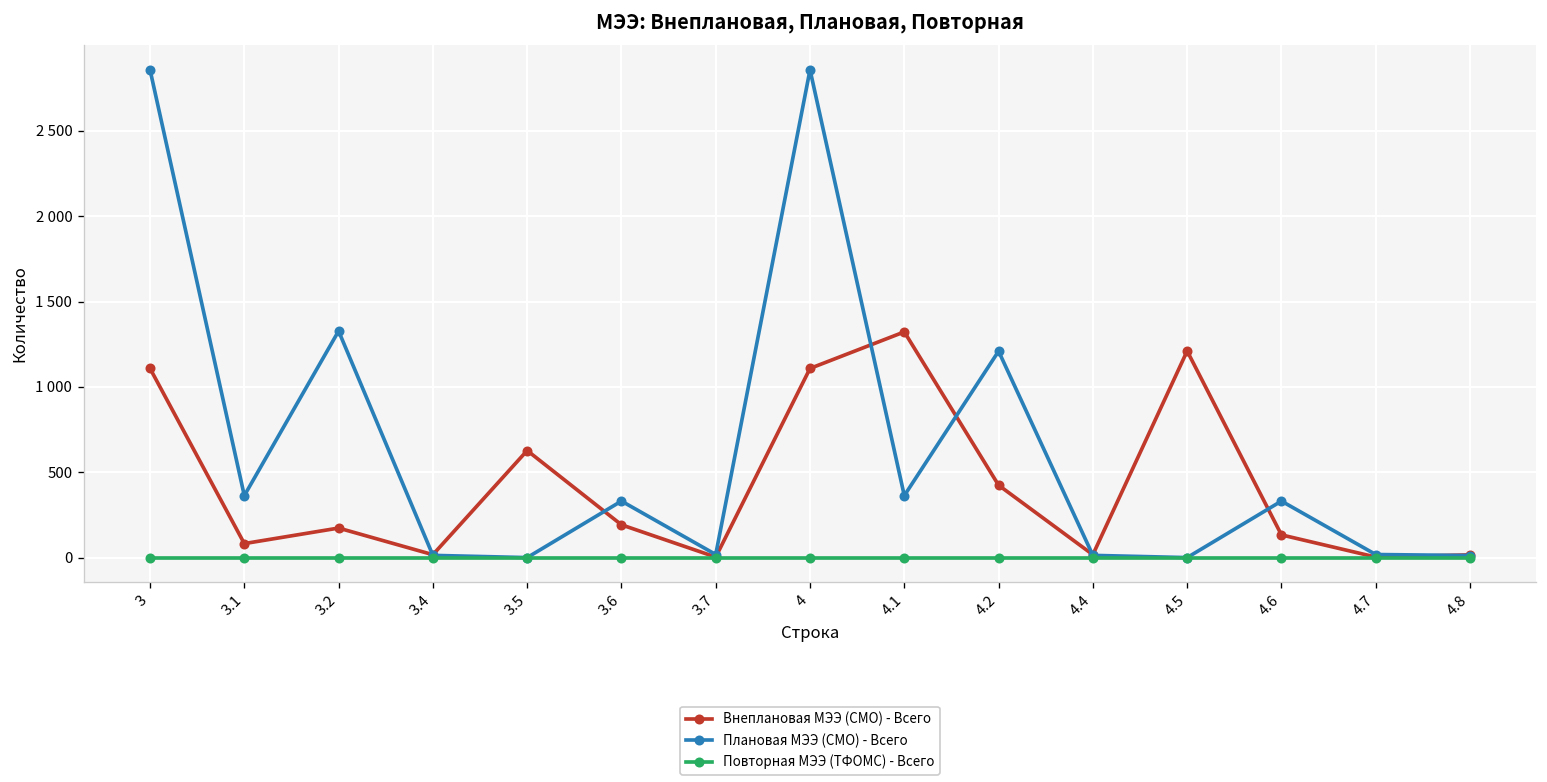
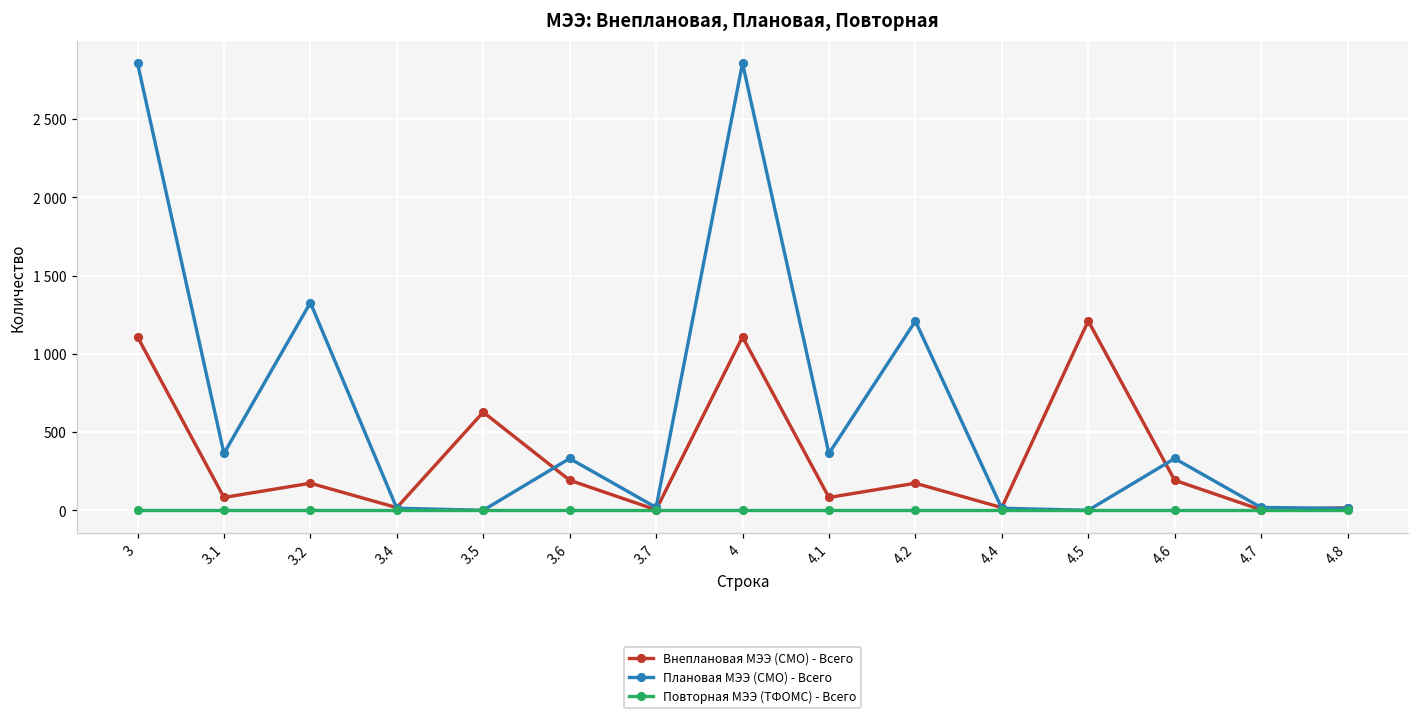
  {
    "Внеплановая МЭЭ (СМО) - Всего": {
      "3": 1110,
      "3.1": 80,
      "3.2": 170,
      "3.5": 630,
      "3.6": 190,
      "4": 1110,
-     "4.1": 1320,
-     "4.2": 420,
+     "4.1": 80,
+     "4.2": 170,
      "4.5": 1210,
-     "4.6": 130
+     "4.6": 190
    },
    "Плановая МЭЭ (СМО) - Всего": {
      "3": 2860,
      "3.1": 360,
      "3.2": 1330,
      "3.6": 330,
      "4": 2860,
      "4.1": 360,
      "4.2": 1210,
      "4.6": 330
    },
    "Повторная МЭЭ (ТФОМС) - Всего": {
      "3": 0,
      "3.1": 0,
      "3.2": 0,
      "3.6": 0,
      "4": 0,
      "4.1": 0,
      "4.2": 0,
      "4.6": 0
    }
  }
